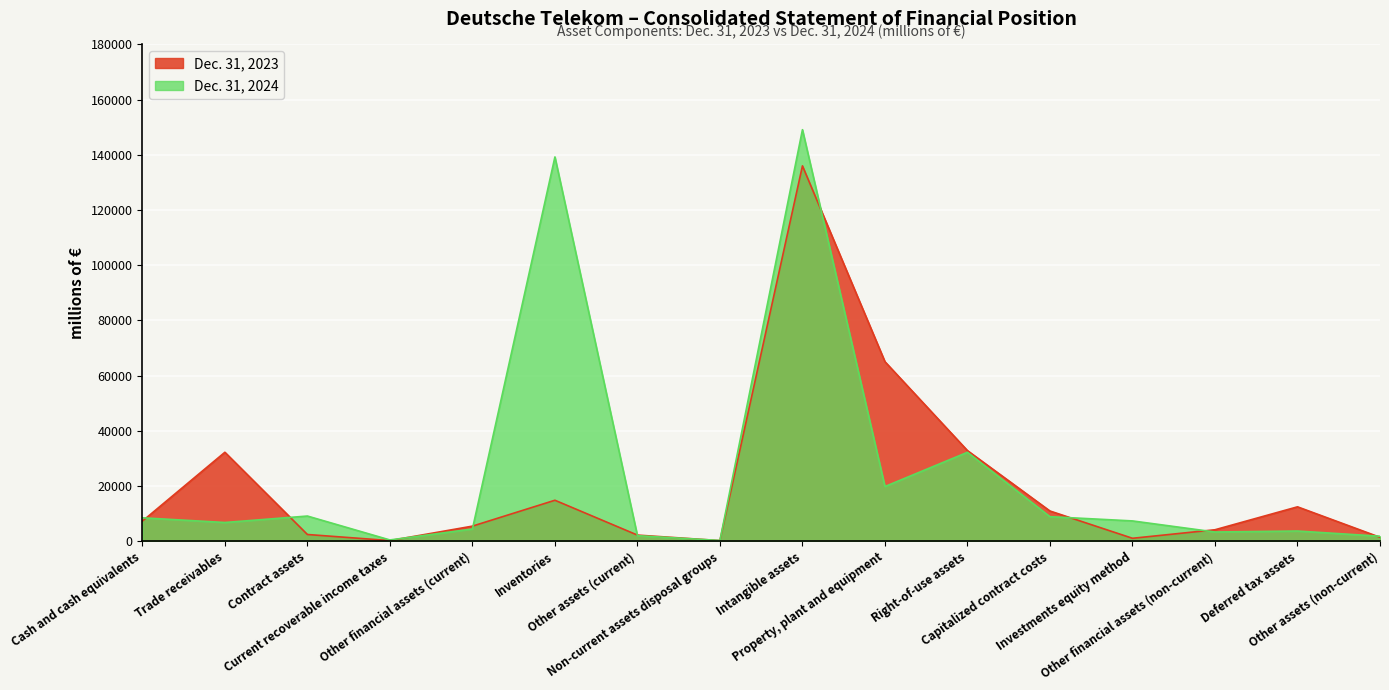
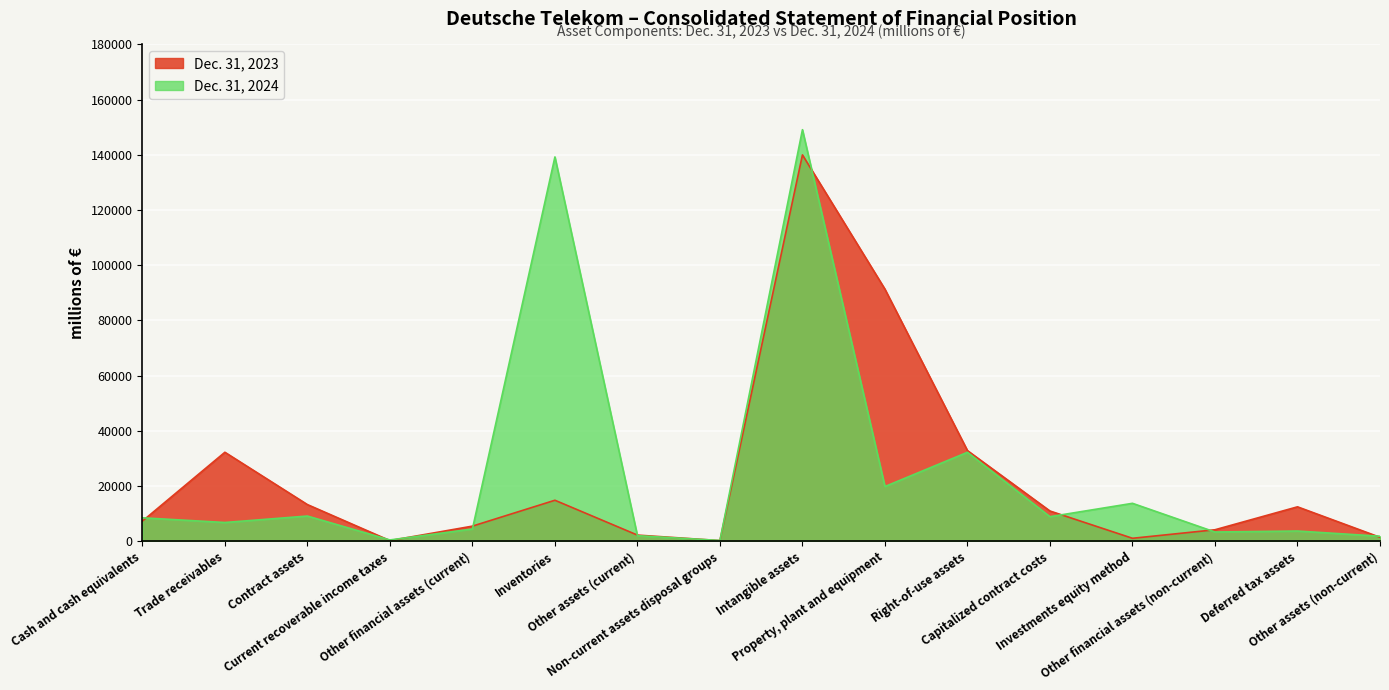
  {
    "Dec. 31, 2023": {
      "Cash and cash equivalents": 7000,
      "Trade receivables": 32000,
-     "Contract assets": 2000,
+     "Contract assets": 13000,
      "Other financial assets (current)": 5000,
      "Inventories": 15000,
-     "Intangible assets": 136000,
-     "Property, plant and equipment": 65000,
+     "Intangible assets": 140000,
+     "Property, plant and equipment": 91000,
      "Capitalized contract costs": 11000,
      "Investments equity method": 1000,
      "Deferred tax assets": 12000
    },
    "Dec. 31, 2024": {
      "Cash and cash equivalents": 8000,
      "Trade receivables": 7000,
      "Contract assets": 9000,
      "Other financial assets (current)": 4000,
      "Inventories": 139000,
      "Intangible assets": 149000,
      "Property, plant and equipment": 20000,
      "Capitalized contract costs": 9000,
-     "Investments equity method": 7000,
+     "Investments equity method": 14000,
      "Deferred tax assets": 4000
    }
  }
